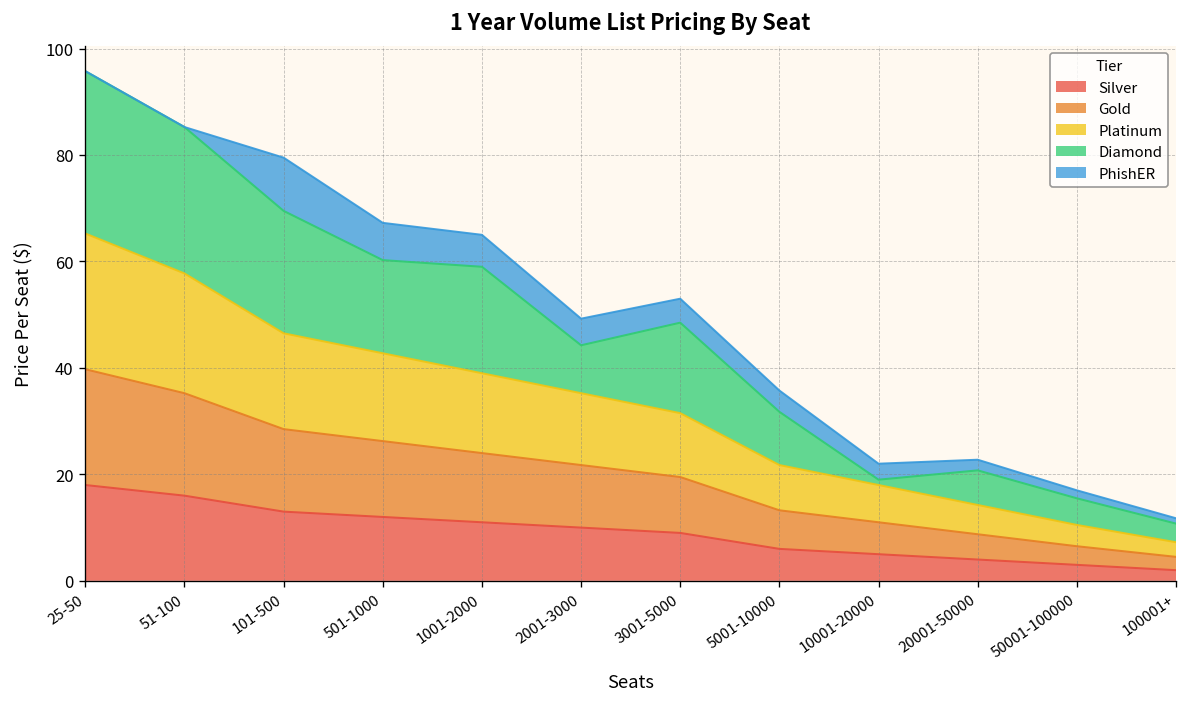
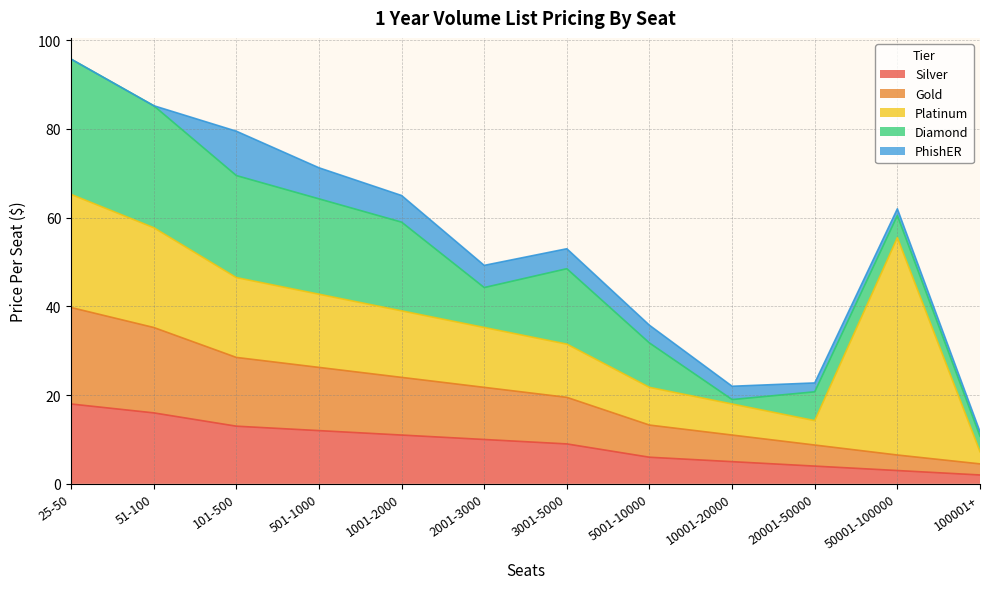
  {
    "Platinum": {
      "25-50": 26,
      "51-100": 23,
      "101-500": 18,
      "501-1000": 17,
      "1001-2000": 15,
      "2001-3000": 14,
      "3001-5000": 12,
      "5001-10000": 9,
      "10001-20000": 7,
      "20001-50000": 6,
-     "50001-100000": 4,
+     "50001-100000": 49,
      "100001+": 3
    },
    "Diamond": {
      "101-500": 23,
-     "501-1000": 18,
+     "501-1000": 22,
      "1001-2000": 20,
      "2001-3000": 9,
      "3001-5000": 17,
      "5001-10000": 10,
      "10001-20000": 1,
      "20001-50000": 7,
      "50001-100000": 5,
      "100001+": 4
    },
    "PhishER": {
      "101-500": 10,
      "501-1000": 7,
      "1001-2000": 6,
      "2001-3000": 5,
      "3001-5000": 5,
      "5001-10000": 4,
      "10001-20000": 3,
      "20001-50000": 2,
      "50001-100000": 2,
      "100001+": 1
    }
  }
